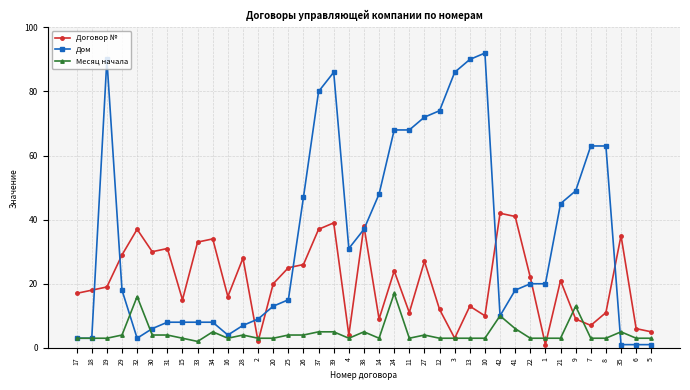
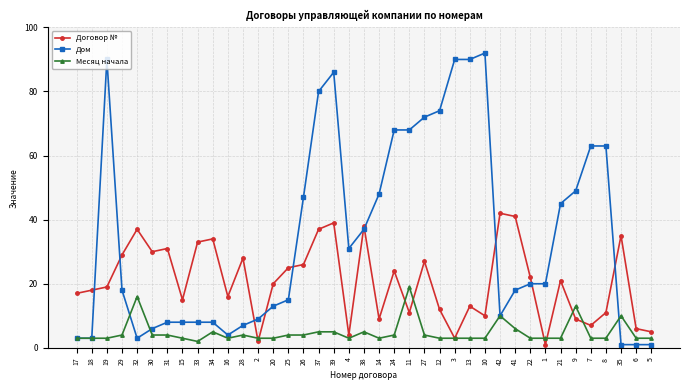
  {
    "Договор №": {
      "17": 17,
      "18": 18,
      "19": 19,
      "29": 29,
      "32": 37,
      "30": 30,
      "31": 31,
      "15": 15,
      "33": 33,
      "34": 34,
      "16": 16,
      "28": 28,
      "2": 2,
      "20": 20,
      "25": 25,
      "26": 26,
      "37": 37,
      "39": 39,
      "4": 4,
      "38": 38,
      "14": 9,
      "24": 24,
      "11": 11,
      "27": 27,
      "12": 12,
      "13": 13,
      "10": 10,
      "42": 42,
      "41": 41,
      "22": 22,
      "1": 1,
      "21": 21,
      "9": 9,
      "7": 7,
      "8": 11,
      "35": 35,
      "6": 6,
      "5": 5
    },
    "Дом": {
      "29": 18,
      "32": 3,
      "30": 6,
      "31": 8,
      "15": 8,
      "33": 8,
      "34": 8,
      "16": 4,
      "28": 7,
      "2": 9,
      "20": 13,
      "25": 15,
      "26": 47,
      "37": 80,
      "39": 86,
      "4": 31,
      "38": 37,
      "14": 48,
      "24": 68,
      "11": 68,
      "27": 72,
      "12": 74,
-     "3": 86,
+     "3": 90,
      "13": 90,
      "10": 92,
      "41": 18,
      "22": 20,
      "1": 20,
      "21": 45,
      "9": 49,
      "7": 63,
      "8": 63,
      "35": 1,
      "6": 1,
      "5": 1
    },
    "Месяц начала": {
      "19": 3,
      "29": 4,
      "32": 16,
      "30": 4,
      "31": 4,
      "15": 3,
      "33": 2,
      "34": 5,
      "16": 3,
      "28": 4,
      "2": 3,
      "20": 3,
      "25": 4,
      "26": 4,
      "37": 5,
      "39": 5,
      "4": 3,
      "38": 5,
      "14": 3,
-     "24": 17,
-     "11": 3,
+     "24": 4,
+     "11": 19,
      "27": 4,
      "12": 3,
      "13": 3,
      "10": 3,
      "41": 6,
      "22": 3,
      "1": 3,
      "21": 3,
      "9": 13,
      "7": 3,
      "8": 3,
-     "35": 5,
+     "35": 10,
      "6": 3,
      "5": 3
    }
  }
